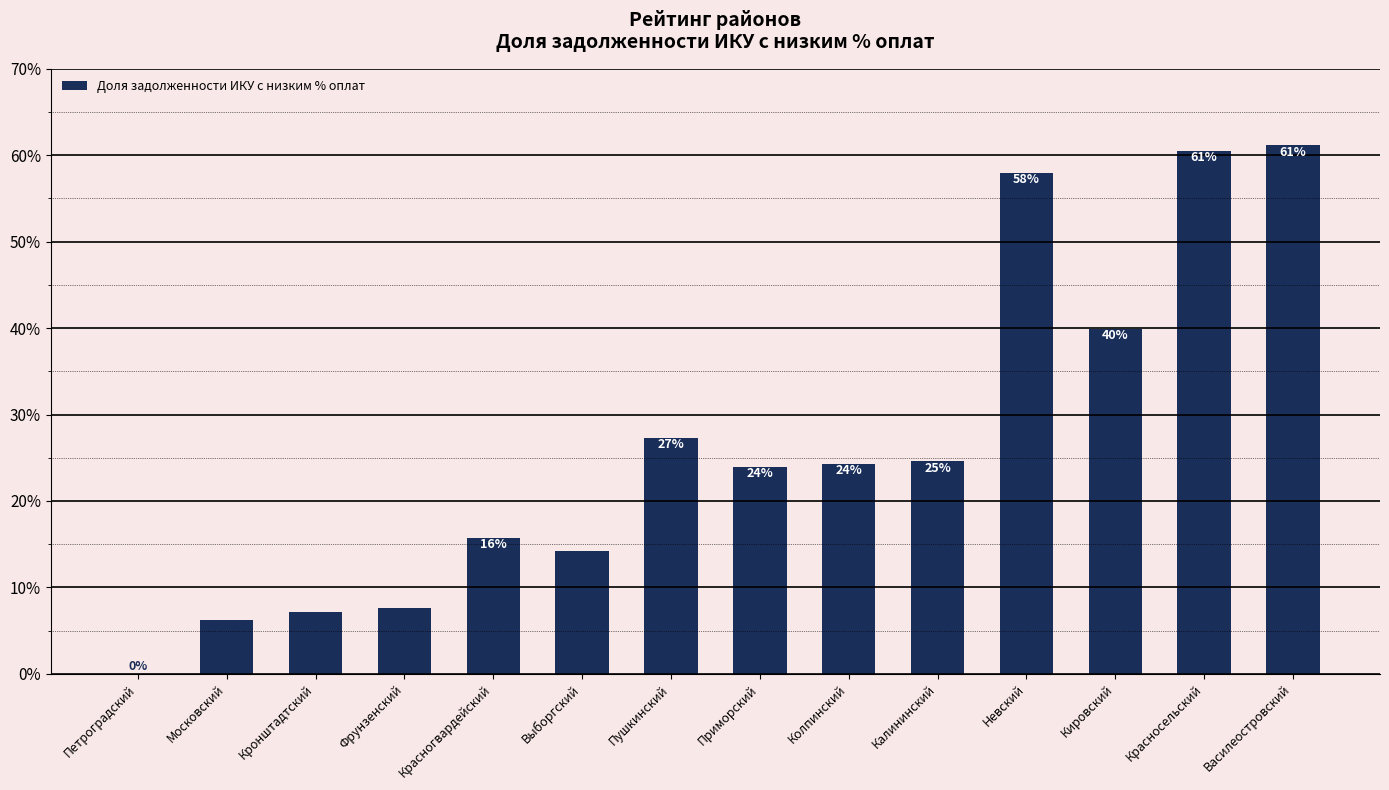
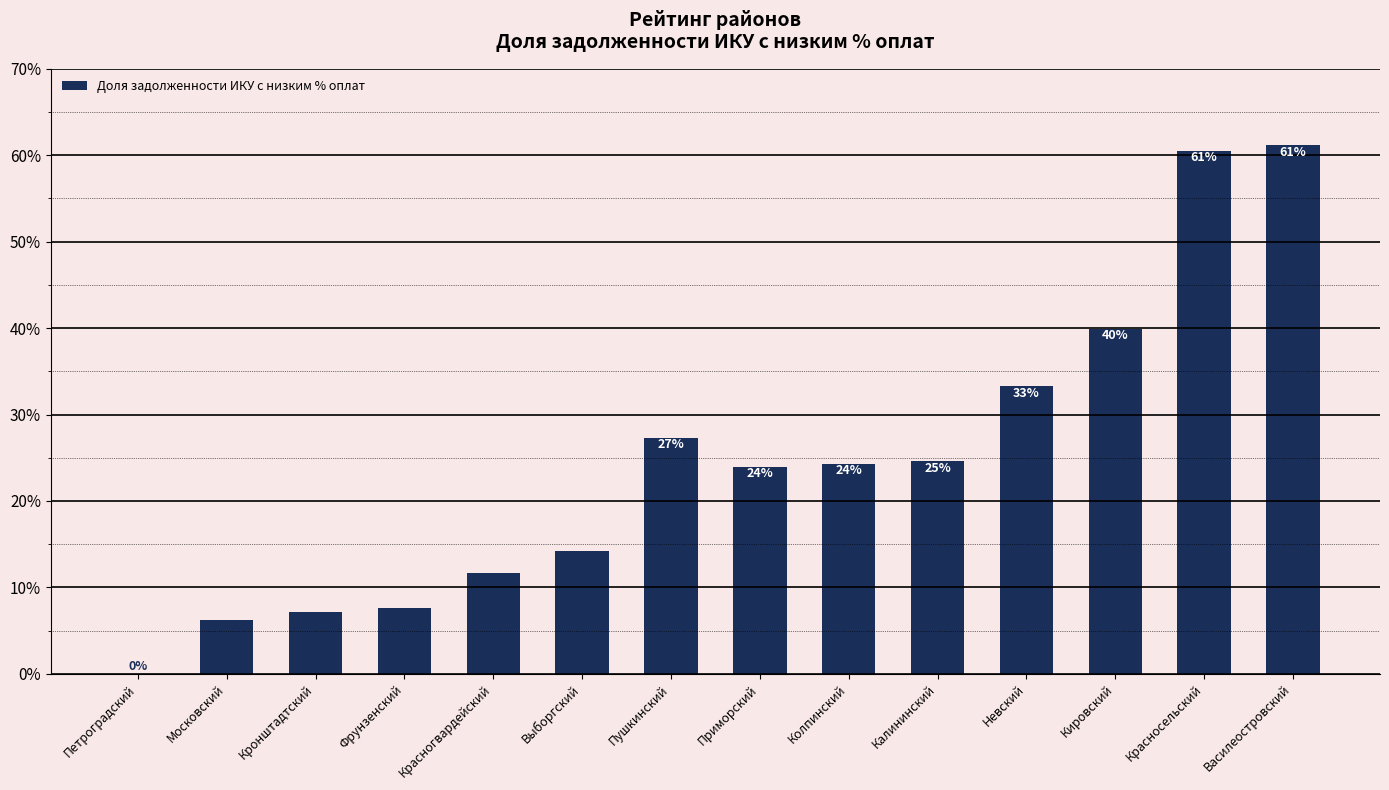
  {
    "Петроградский": "0%",
-   "Красногвардейский": "16%",
+   "Красногвардейский": "12%",
    "Пушкинский": "27%",
    "Приморский": "24%",
    "Колпинский": "24%",
    "Калининский": "25%",
-   "Невский": "58%",
+   "Невский": "33%",
    "Кировский": "40%",
    "Красносельский": "61%",
    "Василеостровский": "61%"
  }
